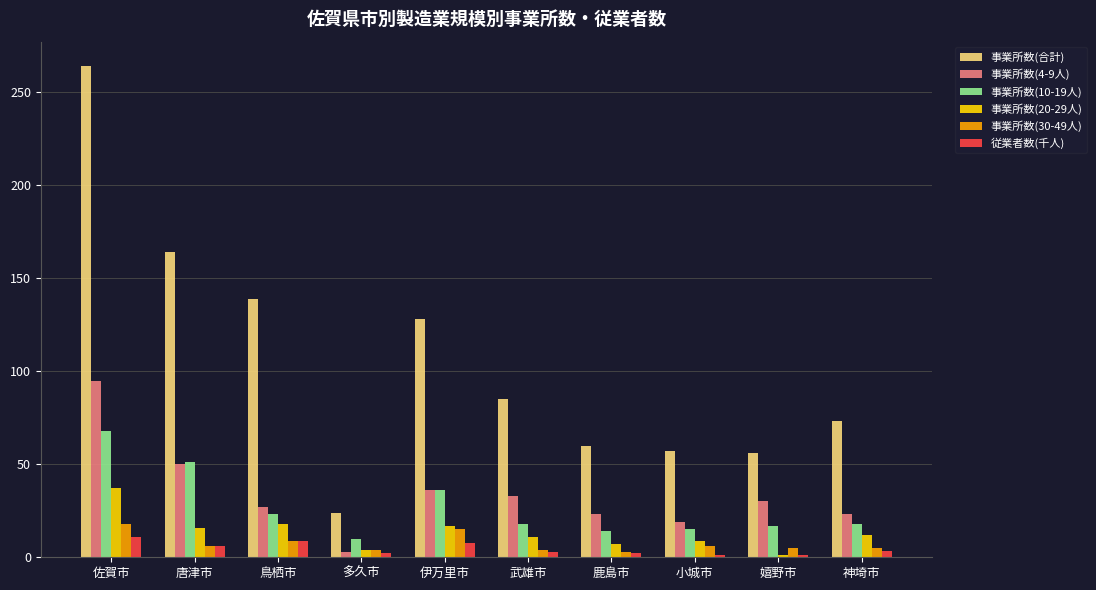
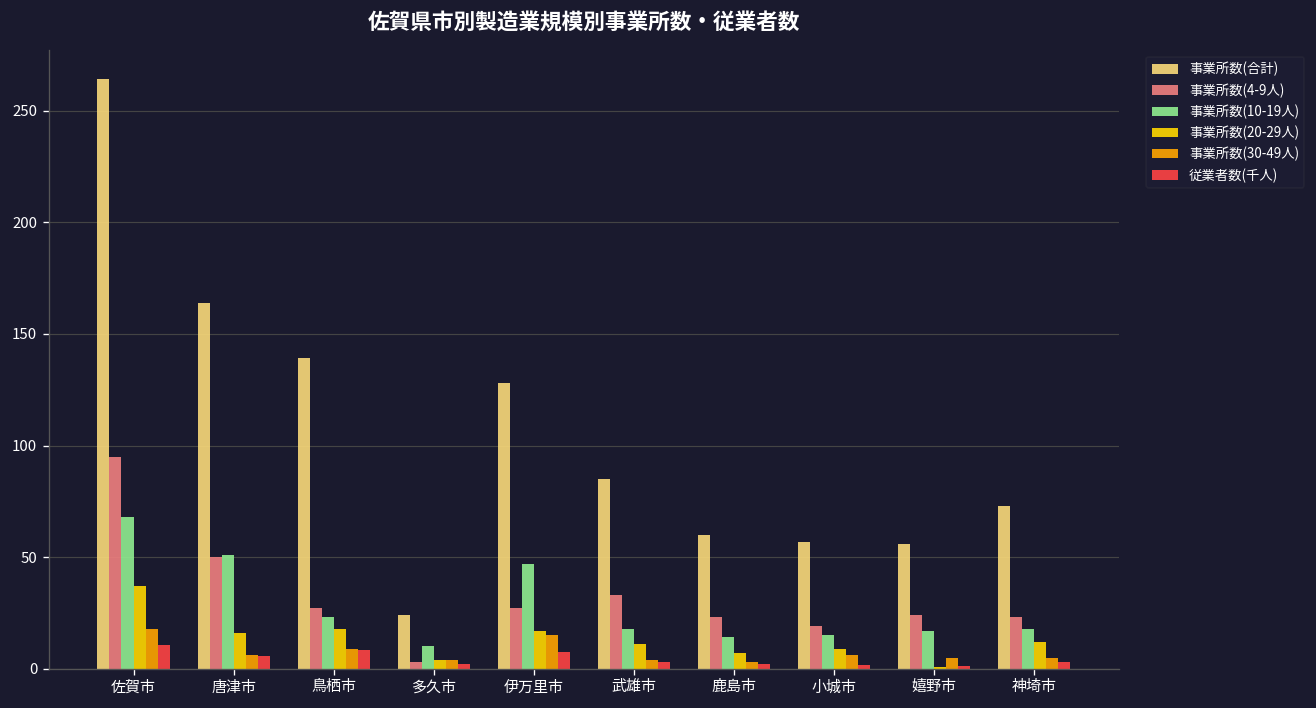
  {
    "事業所数(合計)": {
      "佐賀市": 264,
      "唐津市": 164,
      "鳥栖市": 139,
      "多久市": 24,
      "伊万里市": 128,
      "武雄市": 85,
      "鹿島市": 60,
      "小城市": 57,
      "嬉野市": 56,
      "神埼市": 73
    },
    "事業所数(4-9人)": {
      "佐賀市": 95,
      "唐津市": 50,
      "鳥栖市": 27,
      "多久市": 3,
-     "伊万里市": 36,
+     "伊万里市": 27,
      "武雄市": 33,
      "鹿島市": 23,
      "小城市": 19,
-     "嬉野市": 30,
+     "嬉野市": 24,
      "神埼市": 23
    },
    "事業所数(10-19人)": {
      "佐賀市": 68,
      "唐津市": 51,
      "鳥栖市": 23,
      "多久市": 10,
-     "伊万里市": 36,
+     "伊万里市": 47,
      "武雄市": 18,
      "鹿島市": 14,
      "小城市": 15,
      "嬉野市": 17,
      "神埼市": 18
    },
    "従業者数(千人)": {
      "佐賀市": 11,
      "唐津市": 6,
      "鳥栖市": 9,
      "多久市": 2,
      "伊万里市": 8,
      "武雄市": 3,
      "鹿島市": 2,
      "小城市": 1,
      "嬉野市": 1,
      "神埼市": 3
    }
  }
